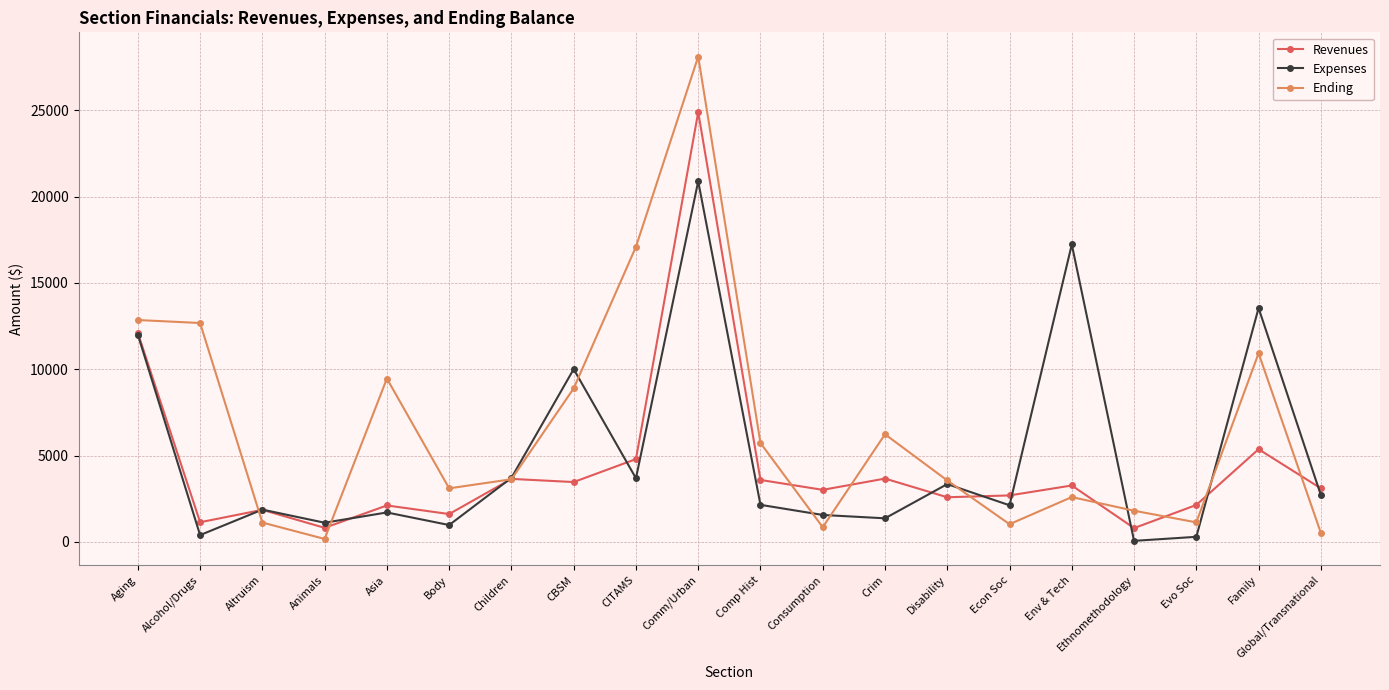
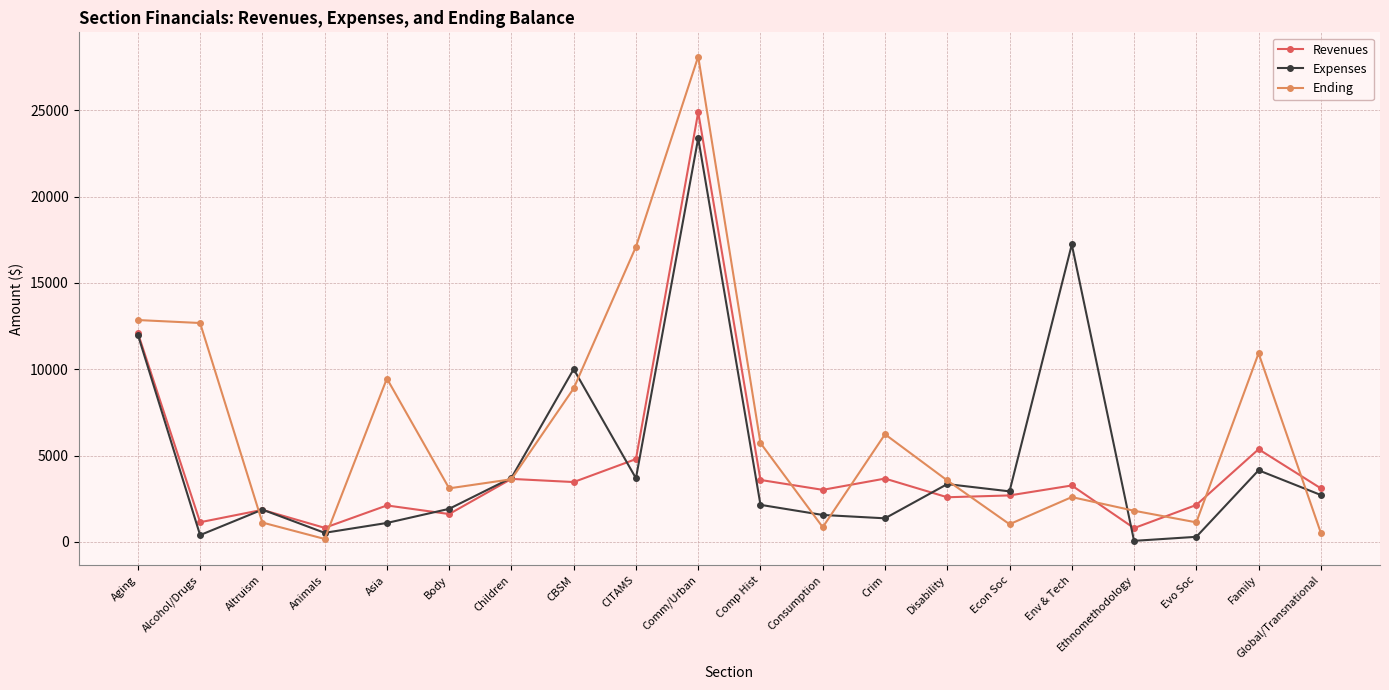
  {
    "Expenses": {
      "Alcohol/Drugs": 400,
-     "Animals": 1100,
-     "Asia": 1700,
-     "Body": 1000,
+     "Animals": 500,
+     "Asia": 1100,
+     "Body": 1900,
      "CBSM": 10000,
      "CITAMS": 3700,
-     "Comm/Urban": 20900,
+     "Comm/Urban": 23400,
      "Comp Hist": 2200,
      "Consumption": 1600,
      "Crim": 1400,
      "Disability": 3400,
-     "Econ Soc": 2100,
+     "Econ Soc": 2900,
      "Env & Tech": 17200,
      "Ethnomethodology": 100,
      "Evo Soc": 300,
-     "Family": 13500,
+     "Family": 4200,
      "Global/Transnational": 2700
    }
  }
